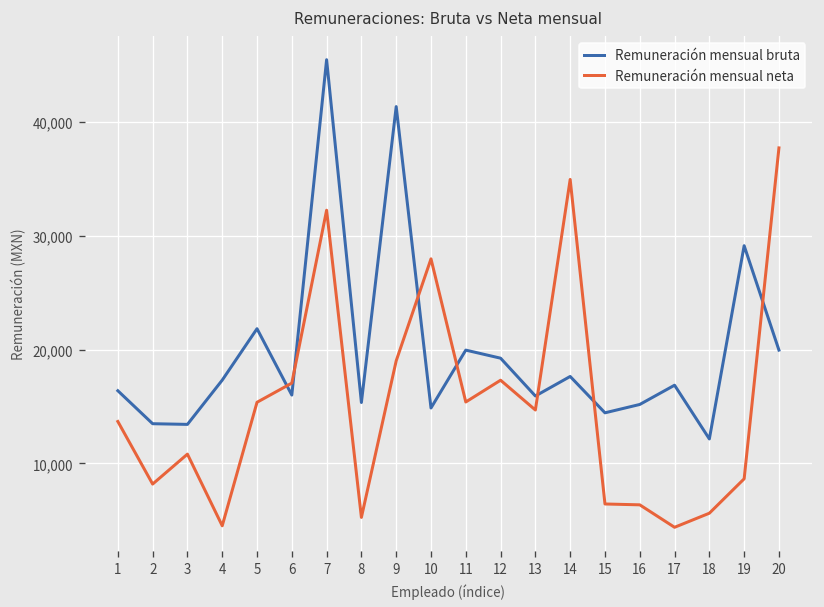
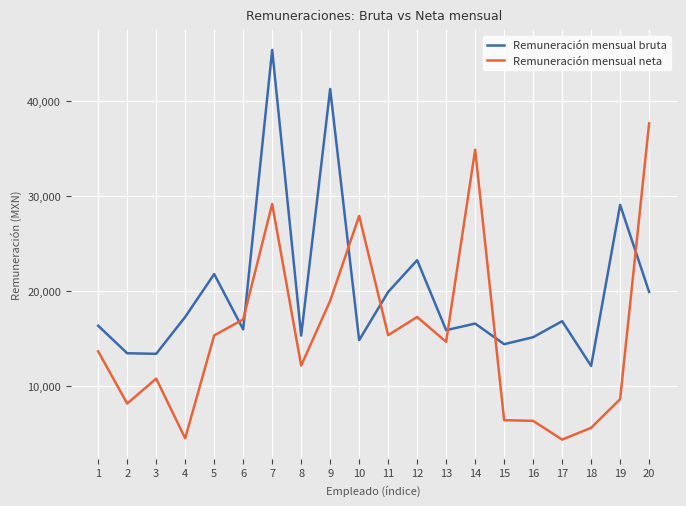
  {
    "Remuneración mensual bruta": {
      "1": "16,000",
      "2": "13,000",
      "3": "13,000",
      "4": "17,000",
      "5": "22,000",
      "6": "16,000",
      "7": "45,000",
      "8": "15,000",
      "9": "41,000",
      "10": "15,000",
      "11": "20,000",
-     "12": "19,000",
+     "12": "23,000",
      "13": "16,000",
-     "14": "18,000",
+     "14": "17,000",
      "15": "14,000",
      "16": "15,000",
      "17": "17,000",
      "18": "12,000",
      "19": "29,000",
      "20": "20,000"
    },
    "Remuneración mensual neta": {
      "1": "14,000",
      "2": "8,000",
      "3": "11,000",
      "4": "5,000",
      "5": "15,000",
      "6": "17,000",
-     "7": "32,000",
-     "8": "5,000",
+     "7": "29,000",
+     "8": "12,000",
      "9": "19,000",
      "10": "28,000",
      "11": "15,000",
      "12": "17,000",
      "13": "15,000",
      "14": "35,000",
      "15": "6,000",
      "16": "6,000",
      "17": "4,000",
      "18": "6,000",
      "19": "9,000",
      "20": "38,000"
    }
  }
